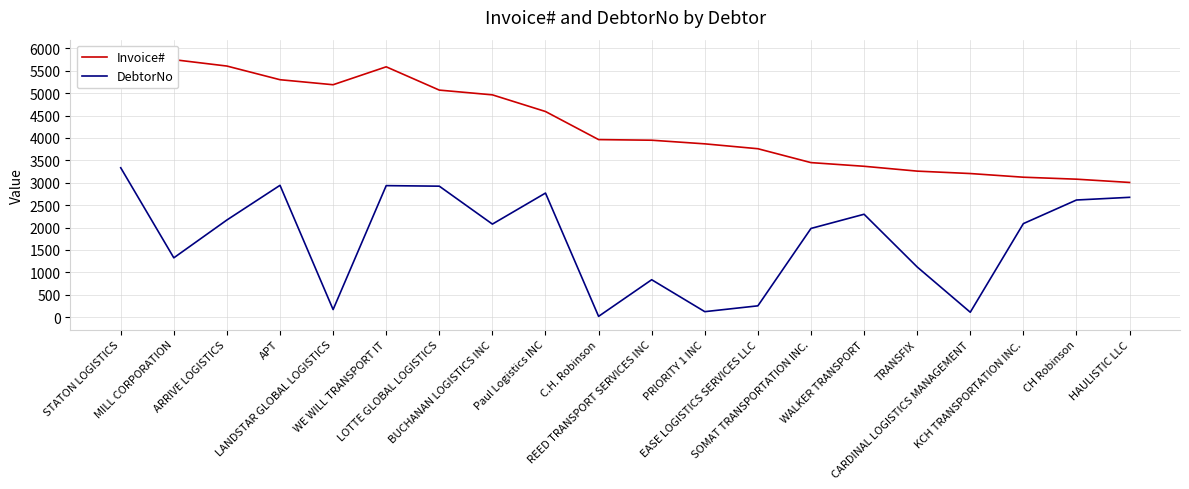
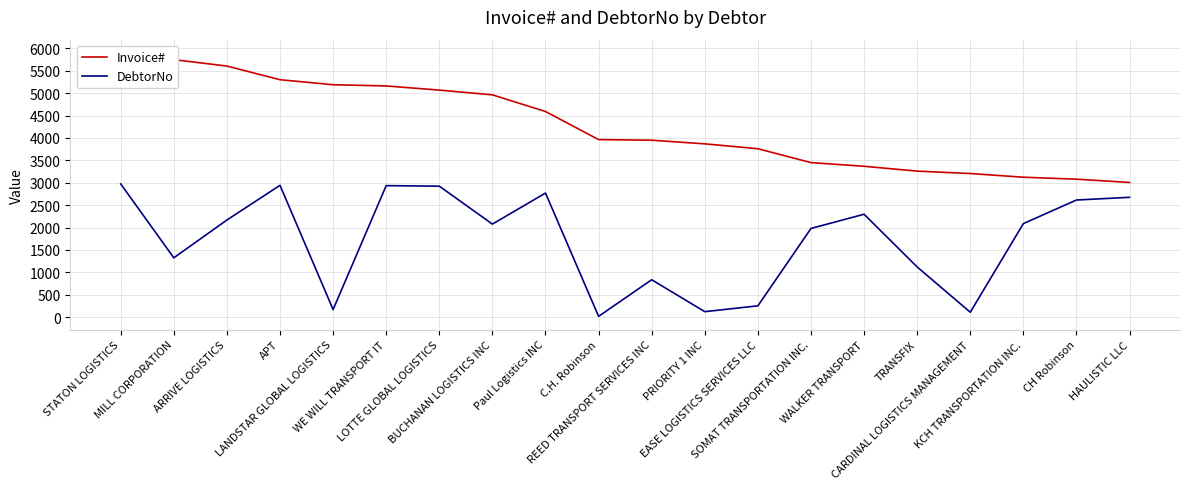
  {
    "Invoice#": {
      "ARRIVE LOGISTICS": 5600,
      "APT": 5300,
      "LANDSTAR GLOBAL LOGISTICS": 5200,
-     "WE WILL TRANSPORT IT": 5600,
+     "WE WILL TRANSPORT IT": 5200,
      "LOTTE GLOBAL LOGISTICS": 5100,
      "BUCHANAN LOGISTICS INC": 5000,
      "Paul Logistics INC": 4600,
      "C.H. Robinson": 4000,
      "REED TRANSPORT SERVICES INC": 3900,
      "PRIORITY 1 INC": 3900,
      "EASE LOGISTICS SERVICES LLC": 3800,
      "SOMAT TRANSPORTATION INC.": 3400,
      "WALKER TRANSPORT": 3400,
      "TRANSFIX": 3300,
      "CARDINAL LOGISTICS MANAGEMENT": 3200,
      "KCH TRANSPORTATION INC.": 3100,
      "CH Robinson": 3100,
      "HAULISTIC LLC": 3000
    },
    "DebtorNo": {
-     "STATON LOGISTICS": 3300,
+     "STATON LOGISTICS": 3000,
      "MILL CORPORATION": 1300,
      "ARRIVE LOGISTICS": 2200,
      "APT": 2900,
      "LANDSTAR GLOBAL LOGISTICS": 200,
      "WE WILL TRANSPORT IT": 2900,
      "LOTTE GLOBAL LOGISTICS": 2900,
      "BUCHANAN LOGISTICS INC": 2100,
      "Paul Logistics INC": 2800,
      "C.H. Robinson": 0,
      "REED TRANSPORT SERVICES INC": 800,
      "PRIORITY 1 INC": 100,
      "EASE LOGISTICS SERVICES LLC": 300,
      "SOMAT TRANSPORTATION INC.": 2000,
      "WALKER TRANSPORT": 2300,
      "TRANSFIX": 1100,
      "CARDINAL LOGISTICS MANAGEMENT": 100,
      "KCH TRANSPORTATION INC.": 2100,
      "CH Robinson": 2600,
      "HAULISTIC LLC": 2700
    }
  }
